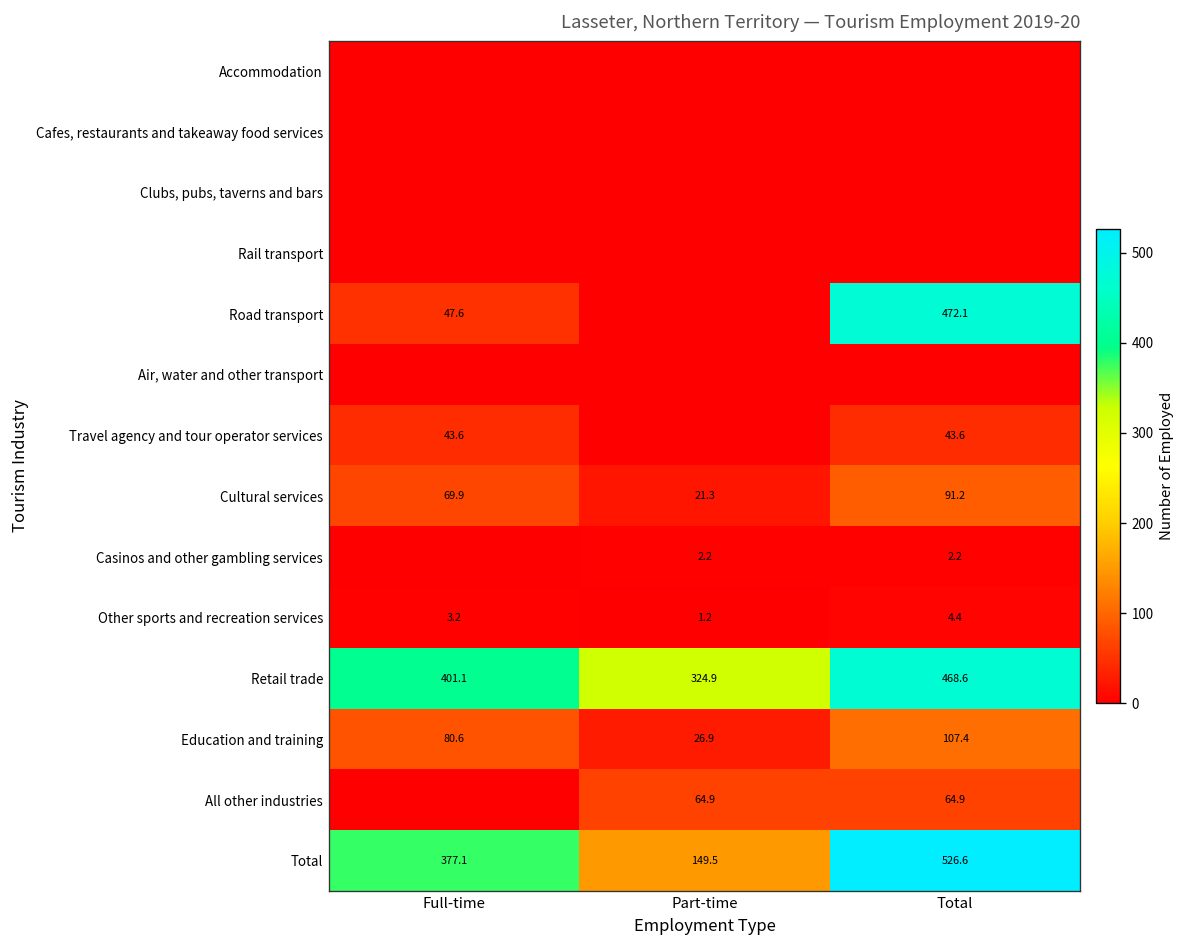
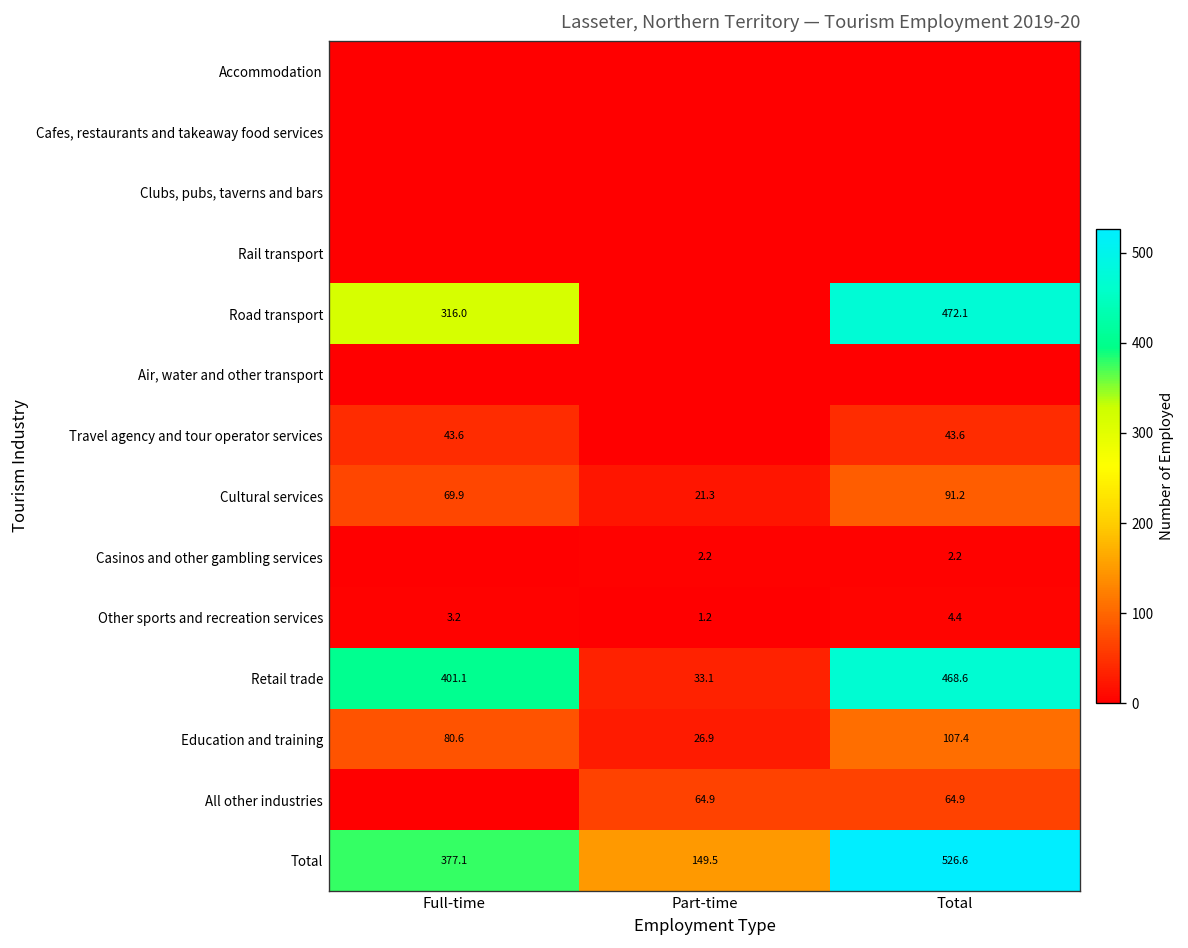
  {
    "Road transport": {
-     "Full-time": 47.6,
+     "Full-time": 316.0,
      "Total": 472.1
    },
    "Travel agency and tour operator services": {
      "Full-time": 43.6,
      "Total": 43.6
    },
    "Cultural services": {
      "Full-time": 69.9,
      "Part-time": 21.3,
      "Total": 91.2
    },
    "Casinos and other gambling services": {
      "Part-time": 2.2,
      "Total": 2.2
    },
    "Other sports and recreation services": {
      "Full-time": 3.2,
      "Part-time": 1.2,
      "Total": 4.4
    },
    "Retail trade": {
      "Full-time": 401.1,
-     "Part-time": 324.9,
+     "Part-time": 33.1,
      "Total": 468.6
    },
    "Education and training": {
      "Full-time": 80.6,
      "Part-time": 26.9,
      "Total": 107.4
    },
    "All other industries": {
      "Part-time": 64.9,
      "Total": 64.9
    },
    "Total": {
      "Full-time": 377.1,
      "Part-time": 149.5,
      "Total": 526.6
    }
  }
